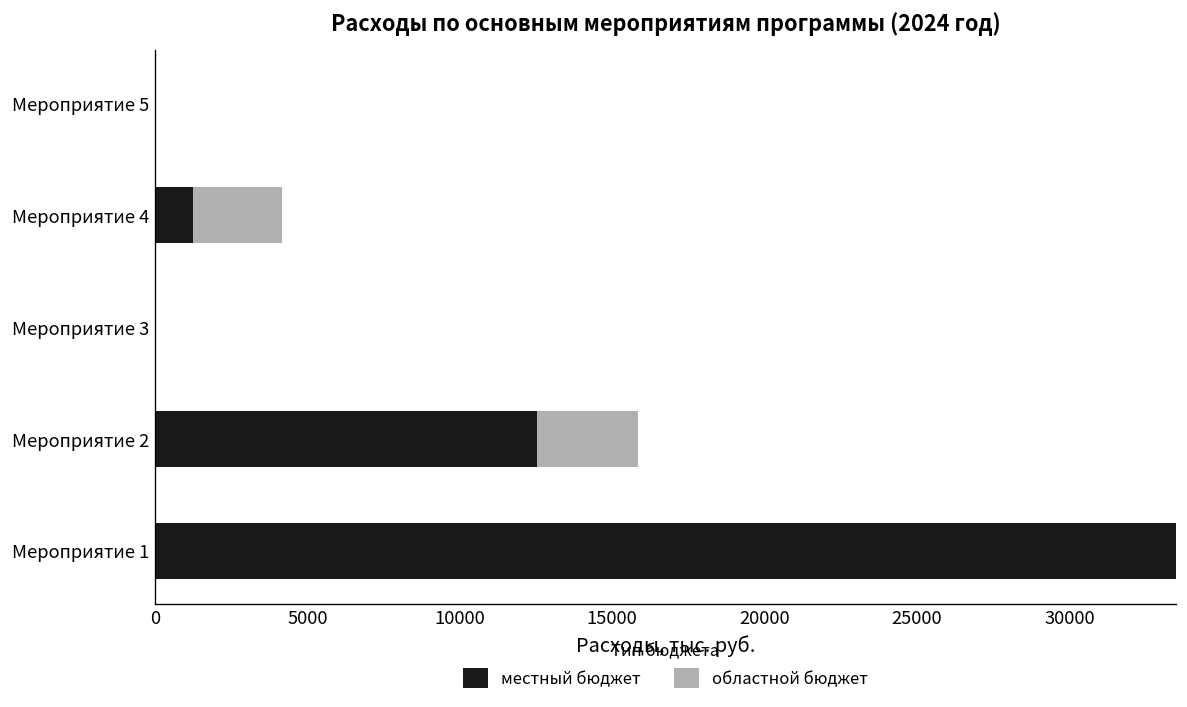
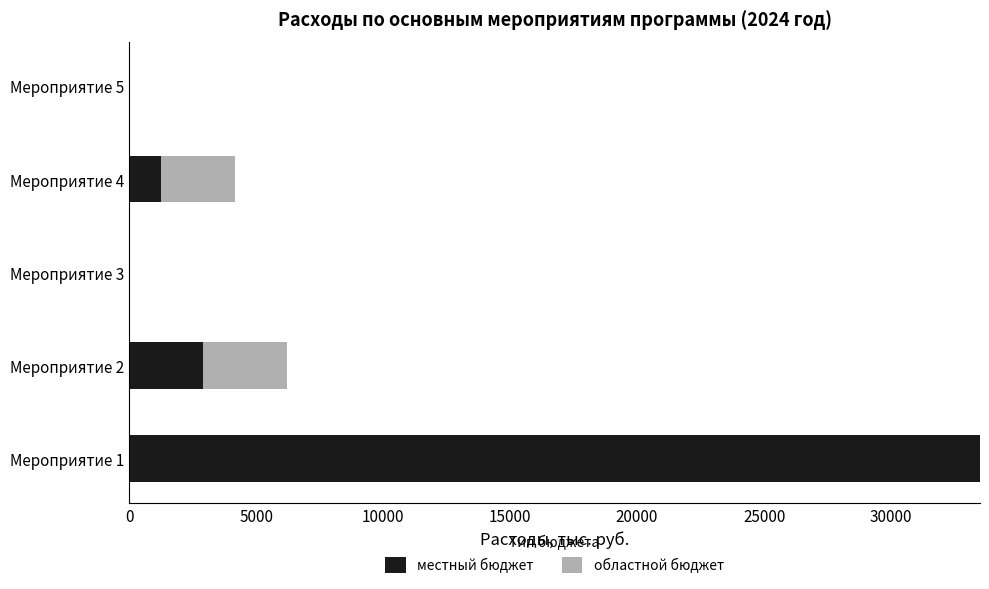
  {
    "местный бюджет": {
      "Мероприятие 5": 0,
      "Мероприятие 4": 1300,
      "Мероприятие 3": 0,
-     "Мероприятие 2": 12500,
+     "Мероприятие 2": 2900,
      "Мероприятие 1": 33500
    },
    "областной бюджет": {
      "Мероприятие 5": 0,
      "Мероприятие 4": 2900,
      "Мероприятие 3": 0,
      "Мероприятие 2": 3300,
      "Мероприятие 1": 0
    }
  }
